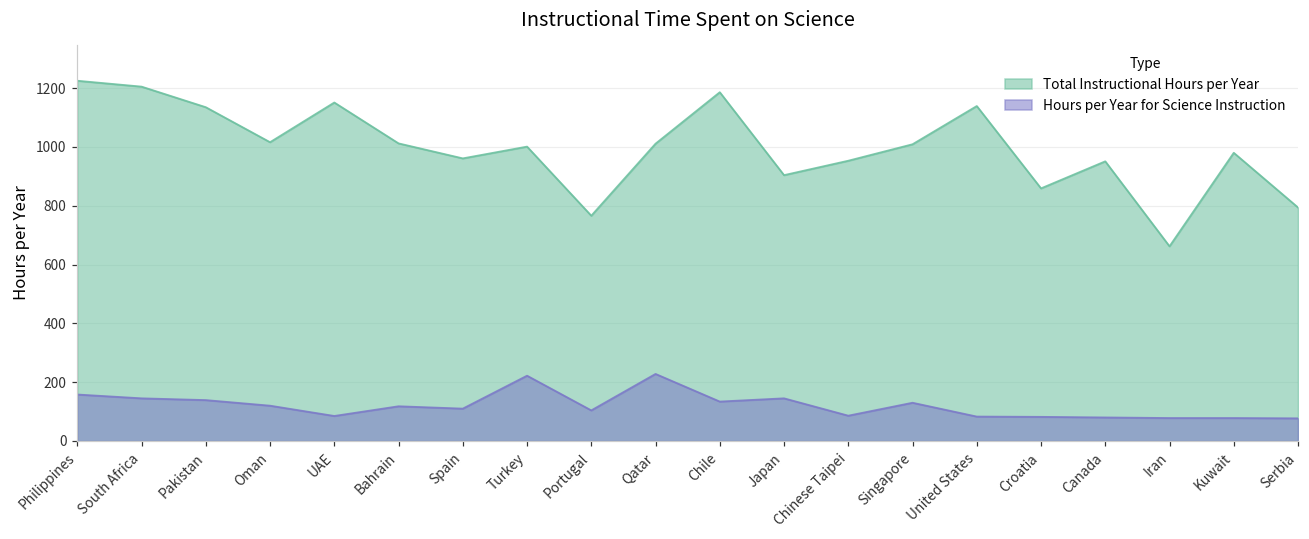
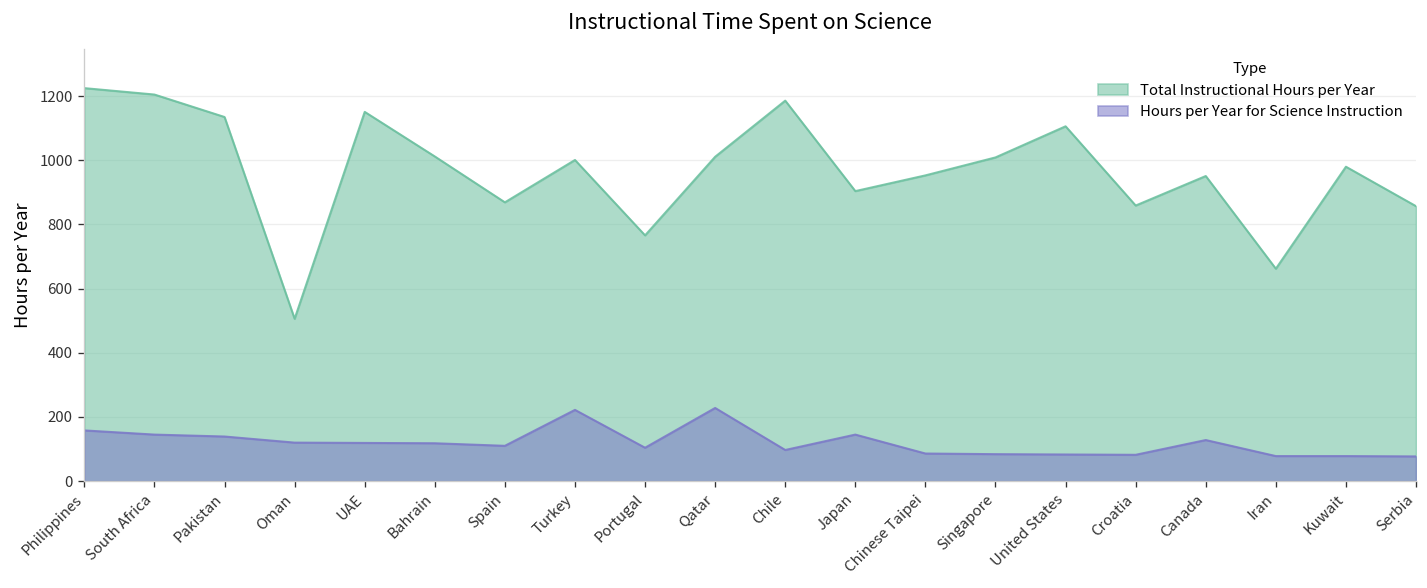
  {
    "Total Instructional Hours per Year": {
      "Philippines": 1230,
      "South Africa": 1210,
      "Pakistan": 1140,
-     "Oman": 1020,
+     "Oman": 510,
      "UAE": 1150,
      "Bahrain": 1010,
-     "Spain": 960,
+     "Spain": 870,
      "Turkey": 1000,
      "Portugal": 770,
      "Qatar": 1010,
      "Chile": 1190,
      "Japan": 900,
      "Chinese Taipei": 950,
      "Singapore": 1010,
-     "United States": 1140,
+     "United States": 1110,
      "Croatia": 860,
      "Canada": 950,
      "Iran": 660,
      "Kuwait": 980,
-     "Serbia": 790
+     "Serbia": 860
    },
    "Hours per Year for Science Instruction": {
      "Philippines": 160,
      "South Africa": 150,
      "Pakistan": 140,
      "Oman": 120,
-     "UAE": 90,
+     "UAE": 120,
      "Bahrain": 120,
      "Spain": 110,
      "Turkey": 220,
      "Portugal": 100,
      "Qatar": 230,
-     "Chile": 130,
+     "Chile": 100,
      "Japan": 150,
      "Chinese Taipei": 90,
-     "Singapore": 130,
+     "Singapore": 80,
      "United States": 80,
      "Croatia": 80,
-     "Canada": 80,
+     "Canada": 130,
      "Iran": 80,
      "Kuwait": 80,
      "Serbia": 80
    }
  }
